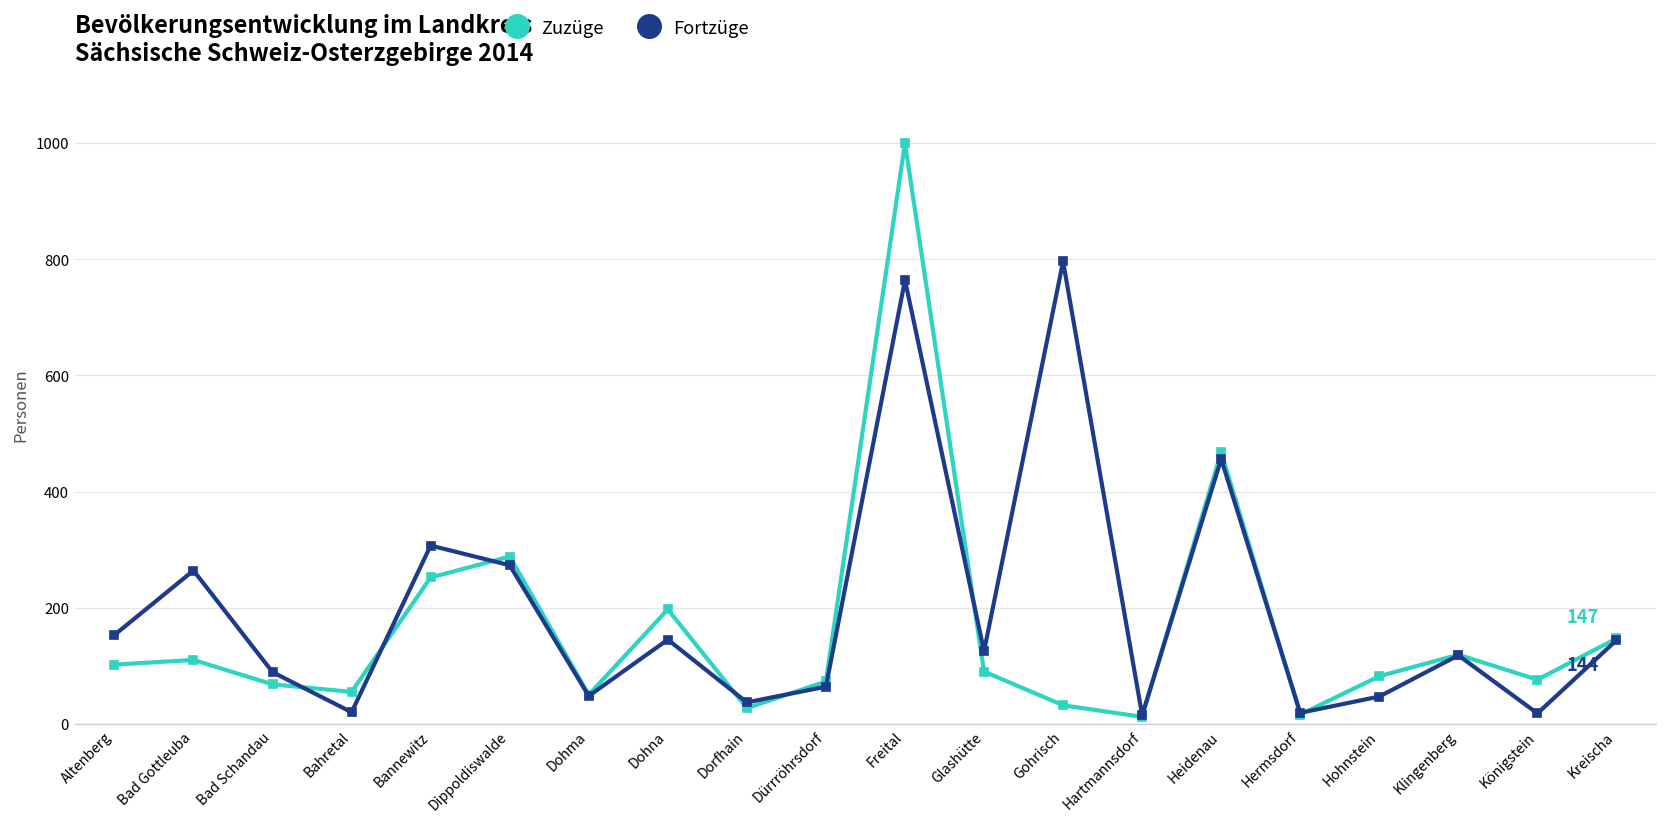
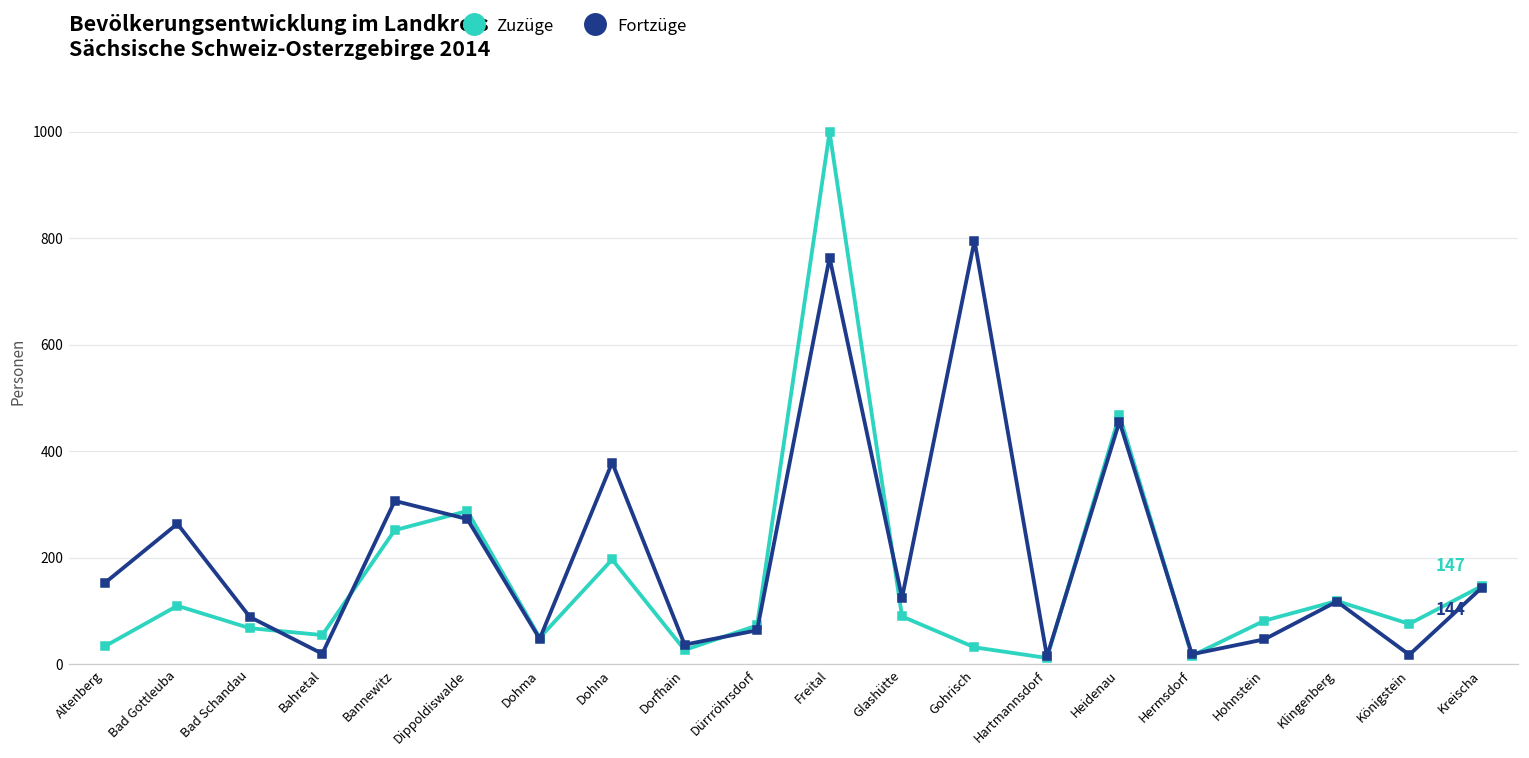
  {
    "Zuzüge": {
-     "Altenberg": 100,
+     "Altenberg": 30,
      "Bad Gottleuba": 110,
      "Bad Schandau": 70,
      "Bahretal": 60,
      "Bannewitz": 250,
      "Dippoldiswalde": 290,
      "Dohna": 200,
      "Dorfhain": 30,
      "Dürrröhrsdorf": 70,
      "Freital": 1000,
      "Glashütte": 90,
      "Gohrisch": 30,
      "Heidenau": 470,
      "Hohnstein": 80,
      "Königstein": 80
    },
    "Fortzüge": {
      "Altenberg": 150,
      "Bad Gottleuba": 260,
      "Bad Schandau": 90,
      "Bahretal": 20,
      "Bannewitz": 310,
      "Dippoldiswalde": 270,
-     "Dohna": 150,
+     "Dohna": 380,
      "Dorfhain": 40,
      "Dürrröhrsdorf": 60,
      "Freital": 760,
      "Glashütte": 130,
      "Gohrisch": 800,
      "Heidenau": 460,
      "Hohnstein": 50,
      "Königstein": 20
    }
  }
